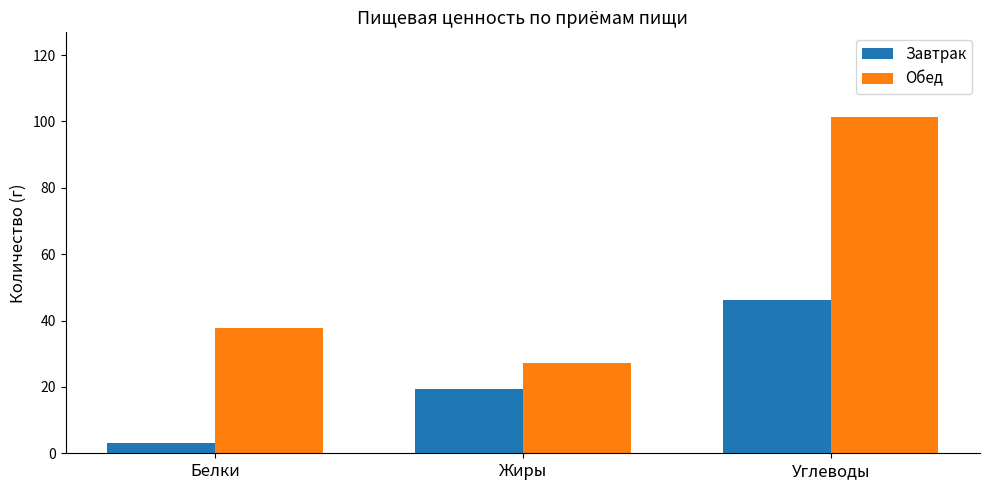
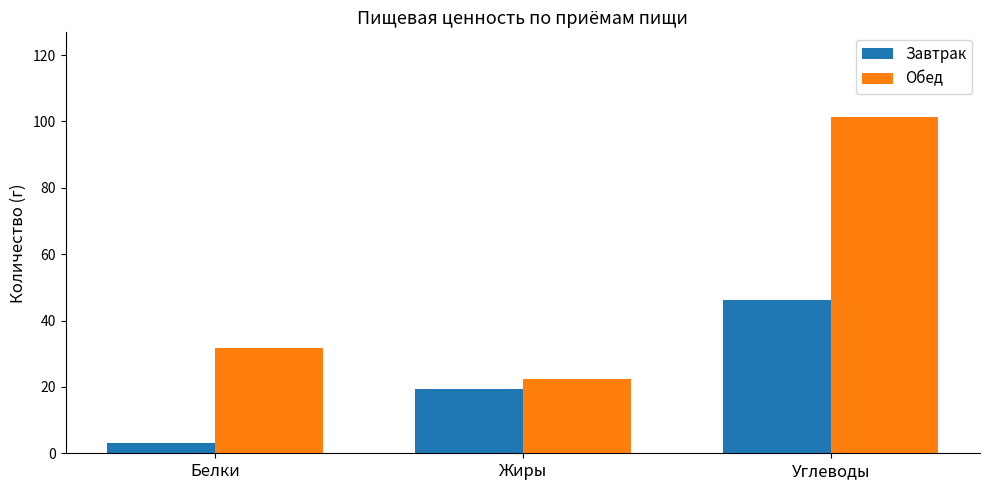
  {
    "Завтрак": {
      "Белки": 3,
      "Жиры": 19,
      "Углеводы": 46
    },
    "Обед": {
-     "Белки": 38,
-     "Жиры": 27,
+     "Белки": 32,
+     "Жиры": 22,
      "Углеводы": 101
    }
  }
